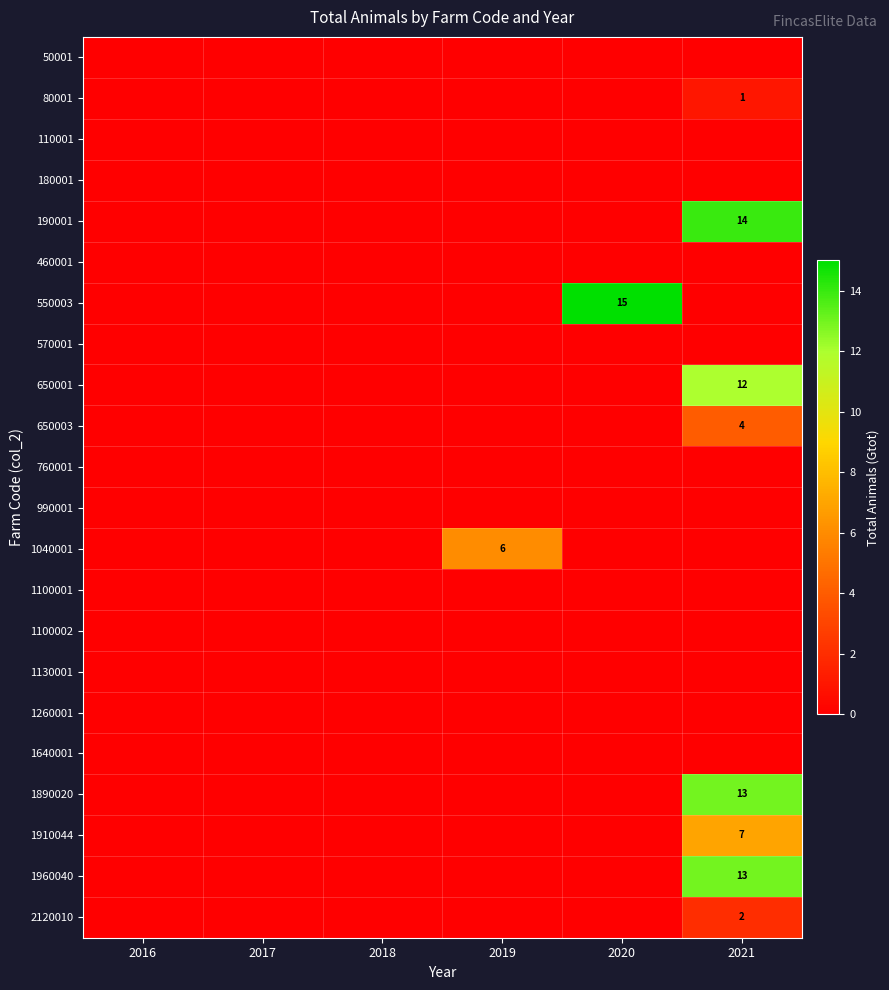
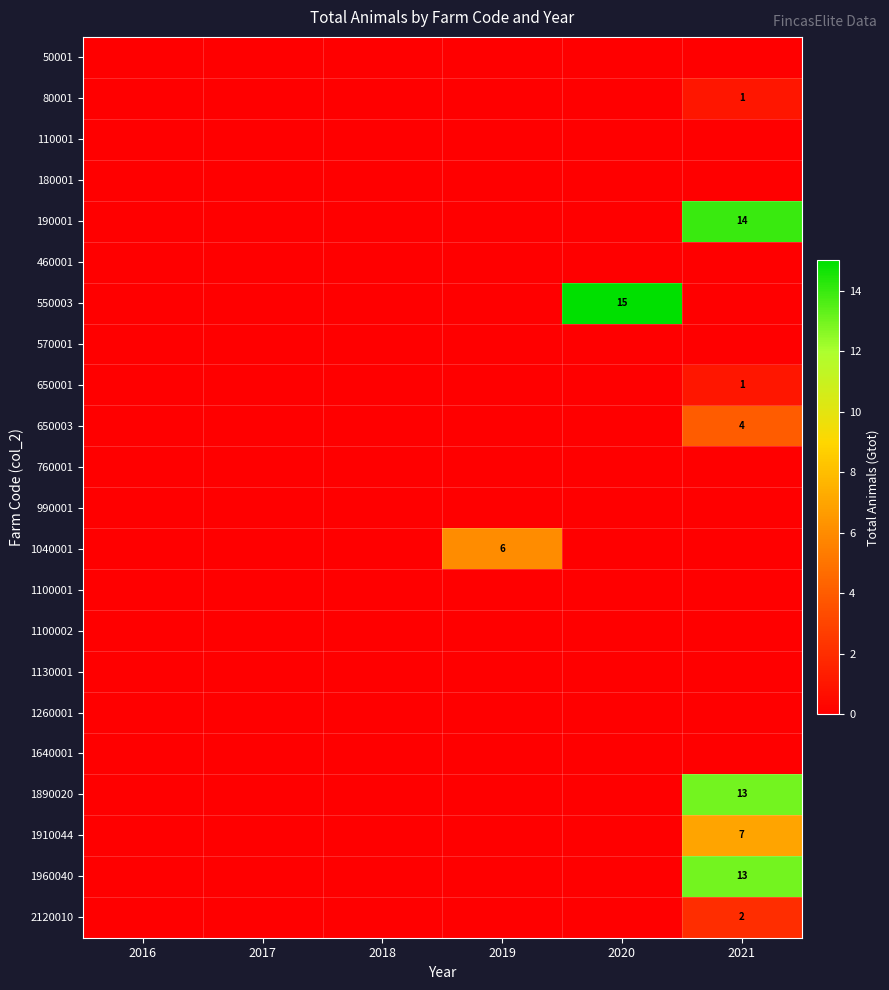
  {
    "80001": {
      "2021": 1
    },
    "190001": {
      "2021": 14
    },
    "550003": {
      "2020": 15
    },
    "650001": {
-     "2021": 12
+     "2021": 1
    },
    "650003": {
      "2021": 4
    },
    "1040001": {
      "2019": 6
    },
    "1890020": {
      "2021": 13
    },
    "1910044": {
      "2021": 7
    },
    "1960040": {
      "2021": 13
    },
    "2120010": {
      "2021": 2
    }
  }
